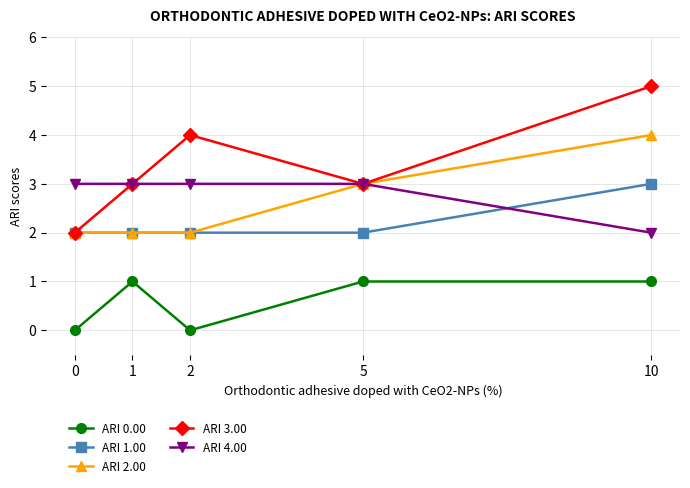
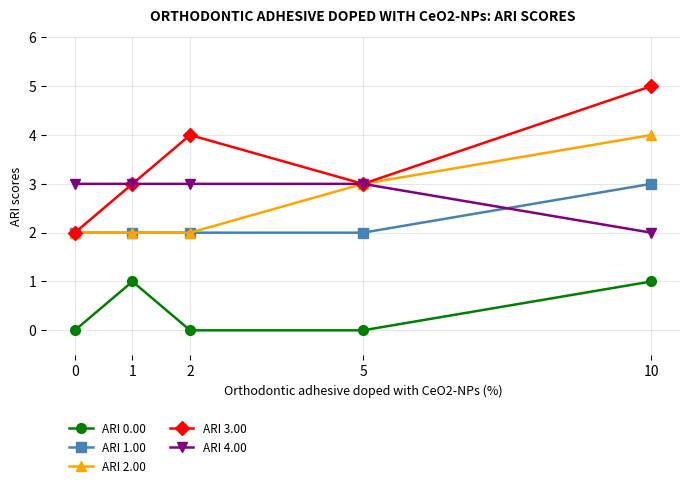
  {
    "ARI 0.00": {
      "0": 0,
      "1": 1,
      "2": 0,
-     "5": 1,
+     "5": 0,
      "10": 1
    },
    "ARI 1.00": {
      "5": 2,
      "10": 3
    },
    "ARI 2.00": {
      "10": 4
    },
    "ARI 3.00": {
      "2": 4,
      "10": 5
    },
    "ARI 4.00": {
      "0": 3,
      "2": 3,
      "10": 2
    }
  }
